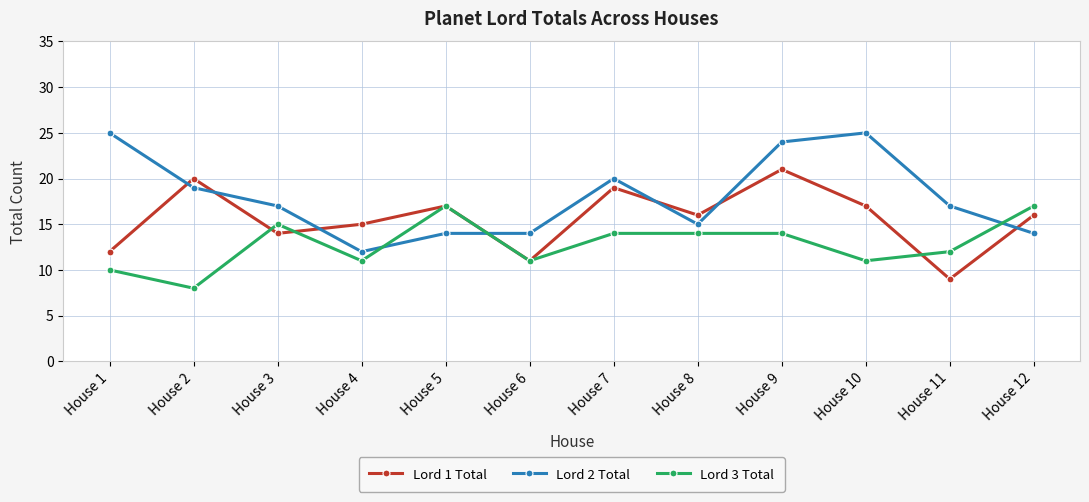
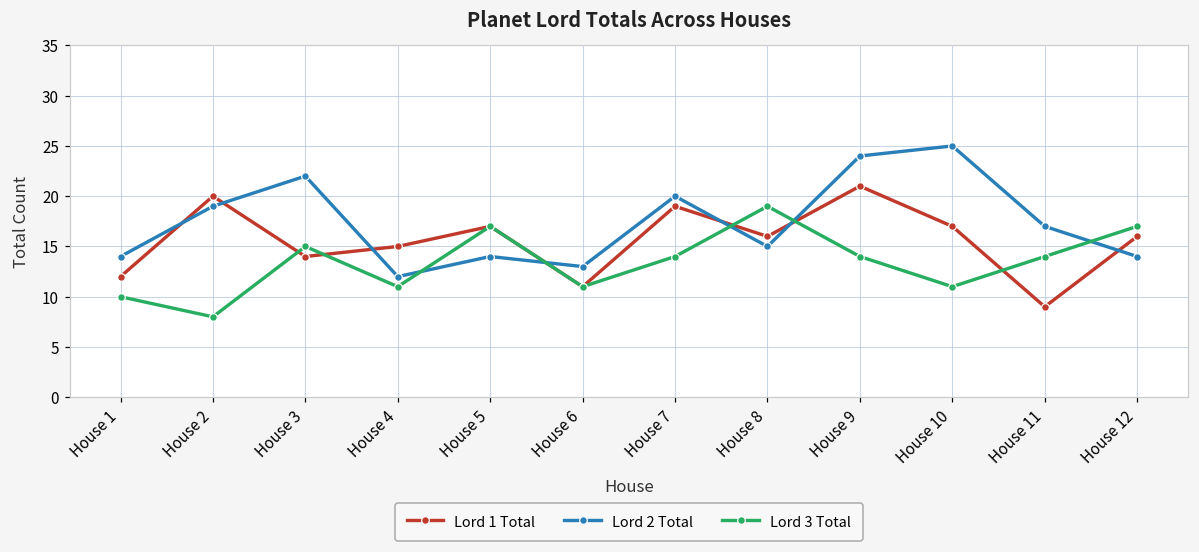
  {
    "Lord 1 Total": {
      "House 1": 12,
      "House 2": 20,
      "House 3": 14,
      "House 4": 15,
      "House 7": 19,
      "House 8": 16,
      "House 9": 21,
      "House 10": 17,
      "House 11": 9,
      "House 12": 16
    },
    "Lord 2 Total": {
-     "House 1": 25,
+     "House 1": 14,
      "House 2": 19,
-     "House 3": 17,
+     "House 3": 22,
      "House 4": 12,
      "House 5": 14,
-     "House 6": 14,
+     "House 6": 13,
      "House 7": 20,
      "House 8": 15,
      "House 9": 24,
      "House 10": 25,
      "House 11": 17,
      "House 12": 14
    },
    "Lord 3 Total": {
      "House 1": 10,
      "House 2": 8,
      "House 3": 15,
      "House 4": 11,
      "House 7": 14,
-     "House 8": 14,
+     "House 8": 19,
      "House 9": 14,
      "House 10": 11,
-     "House 11": 12,
+     "House 11": 14,
      "House 12": 17
    }
  }
